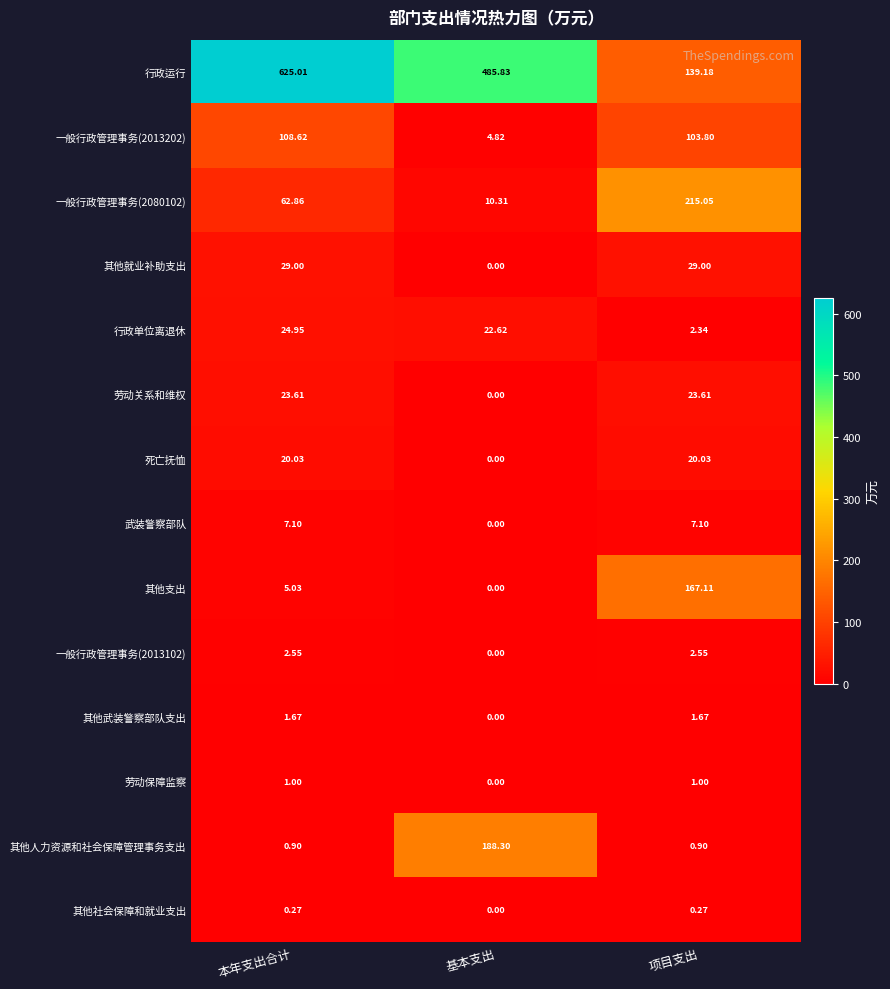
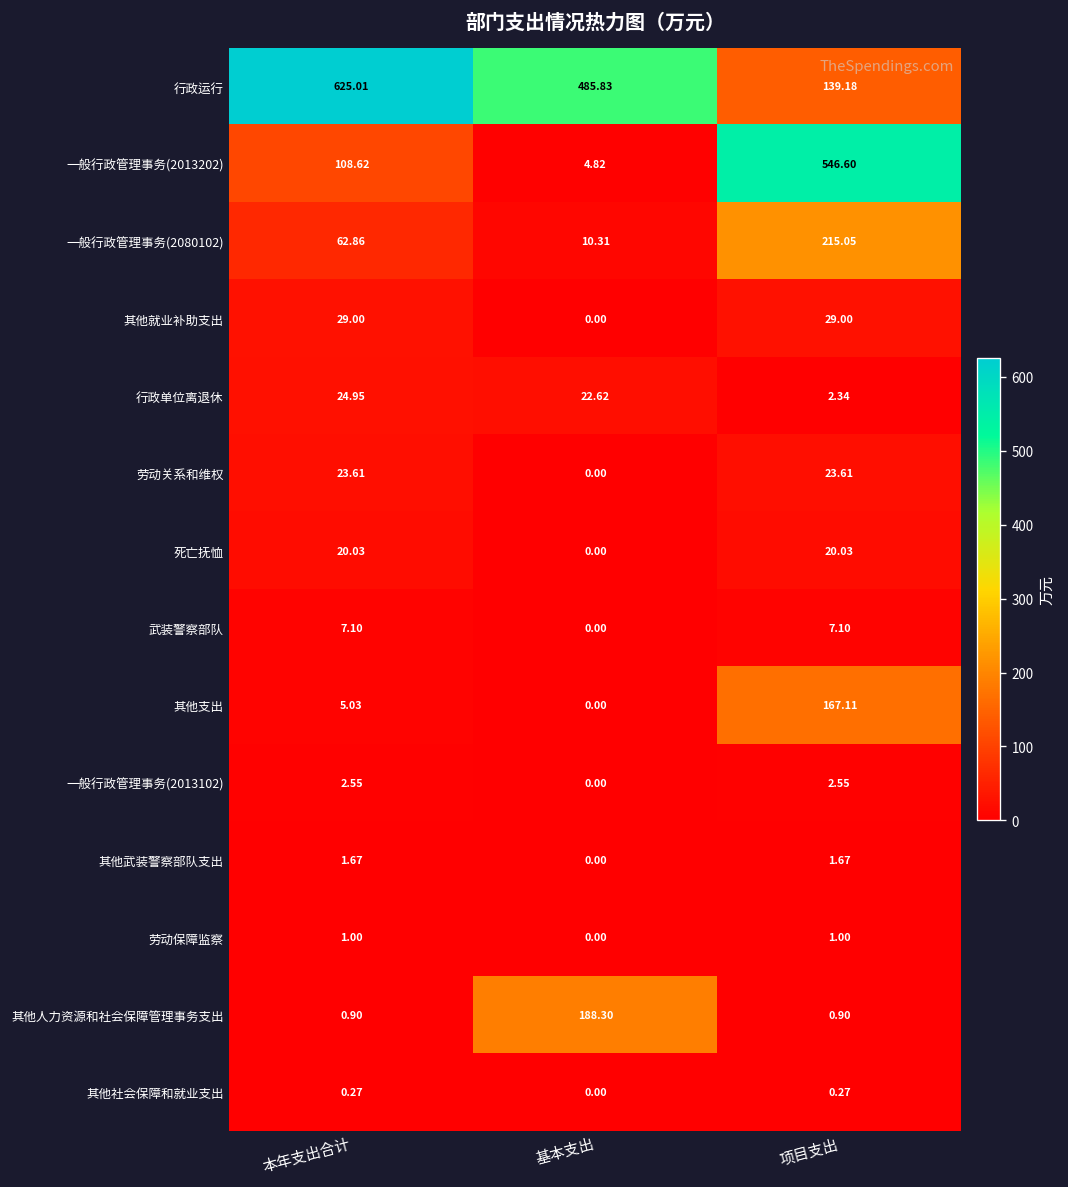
  {
    "行政运行": {
      "本年支出合计": 625.01,
      "基本支出": 485.83
    },
    "一般行政管理事务(2013202)": {
      "本年支出合计": 108.62,
      "基本支出": 4.82,
-     "项目支出": 103.80
+     "项目支出": 546.60
    },
    "一般行政管理事务(2080102)": {
      "本年支出合计": 62.86,
      "基本支出": 10.31,
      "项目支出": 215.05
    },
    "其他就业补助支出": {
      "本年支出合计": 29.00,
      "基本支出": 0.00,
      "项目支出": 29.00
    },
    "行政单位离退休": {
      "本年支出合计": 24.95,
      "基本支出": 22.62,
      "项目支出": 2.34
    },
    "劳动关系和维权": {
      "本年支出合计": 23.61,
      "基本支出": 0.00,
      "项目支出": 23.61
    },
    "死亡抚恤": {
      "本年支出合计": 20.03,
      "基本支出": 0.00,
      "项目支出": 20.03
    },
    "武装警察部队": {
      "本年支出合计": 7.10,
      "基本支出": 0.00,
      "项目支出": 7.10
    },
    "其他支出": {
      "本年支出合计": 5.03,
      "基本支出": 0.00,
      "项目支出": 167.11
    },
    "一般行政管理事务(2013102)": {
      "本年支出合计": 2.55,
      "基本支出": 0.00,
      "项目支出": 2.55
    },
    "其他武装警察部队支出": {
      "本年支出合计": 1.67,
      "基本支出": 0.00,
      "项目支出": 1.67
    },
    "劳动保障监察": {
      "本年支出合计": 1.00,
      "基本支出": 0.00,
      "项目支出": 1.00
    },
    "其他人力资源和社会保障管理事务支出": {
      "本年支出合计": 0.90,
      "基本支出": 188.30,
      "项目支出": 0.90
    },
    "其他社会保障和就业支出": {
      "本年支出合计": 0.27,
      "基本支出": 0.00,
      "项目支出": 0.27
    }
  }
